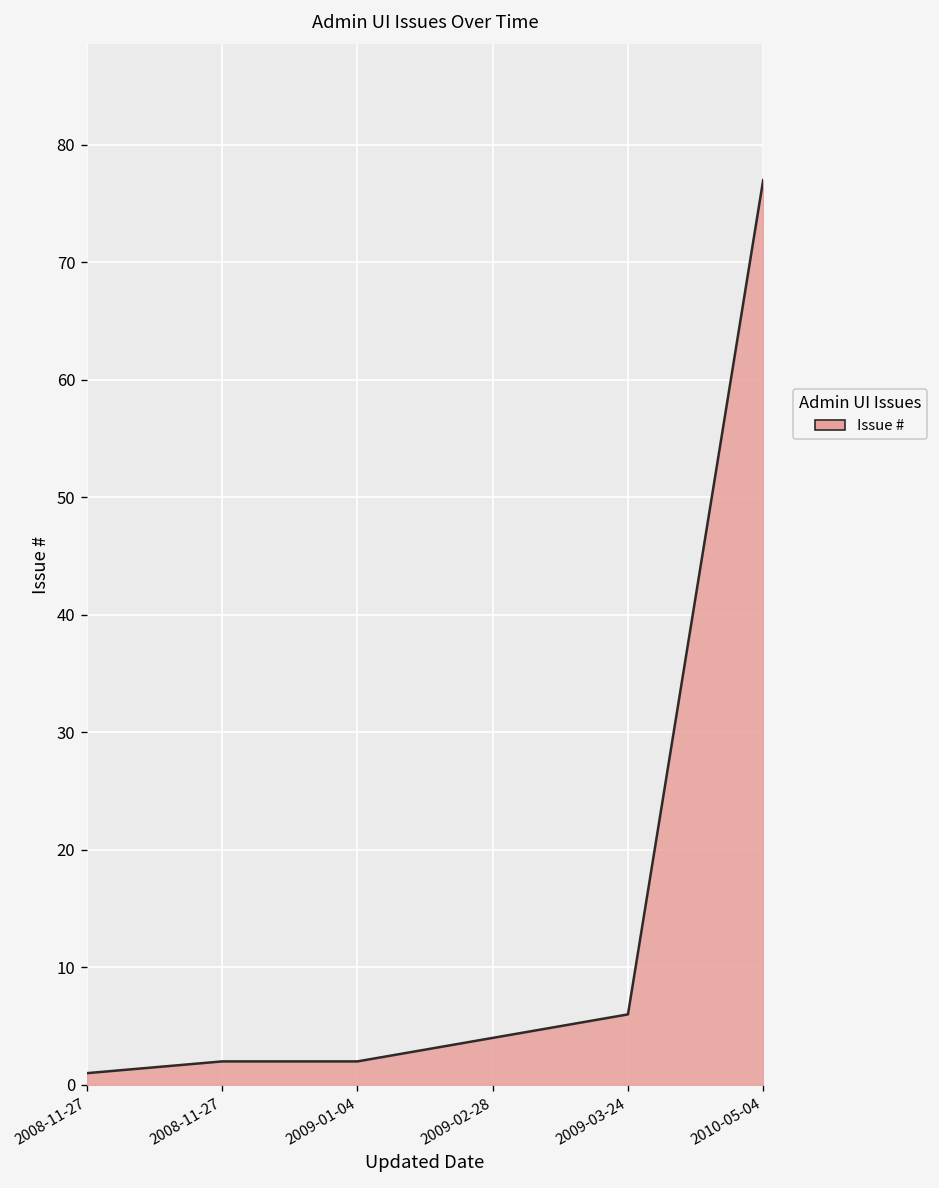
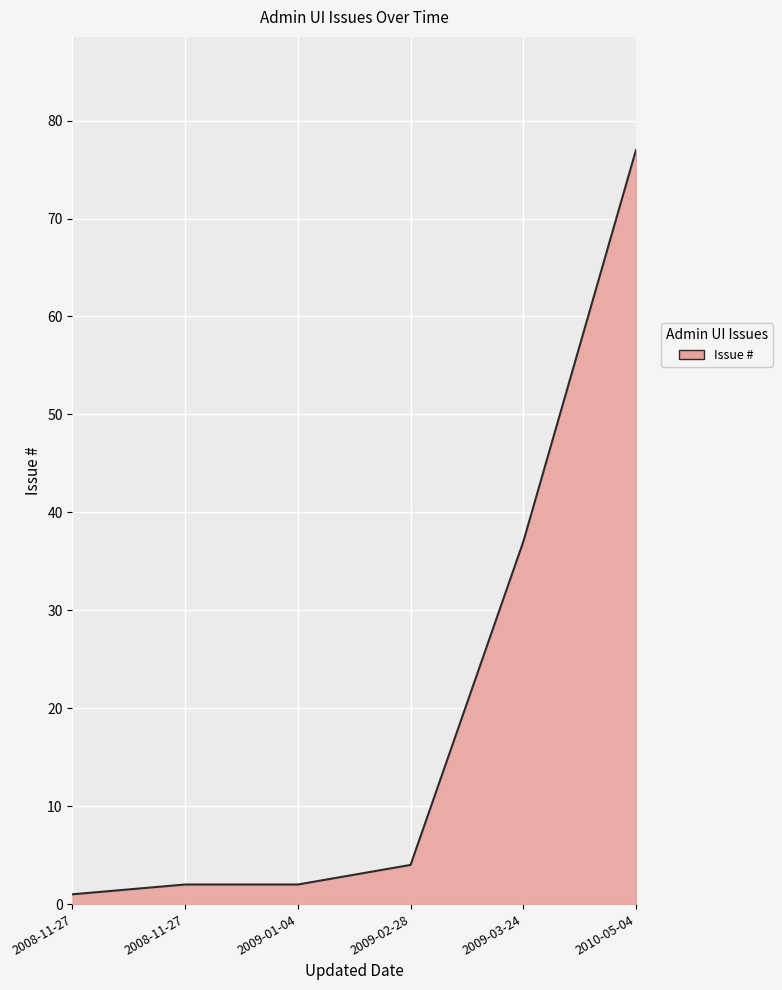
  {
    "2009-01-04": 2,
    "2009-02-28": 4,
-   "2009-03-24": 6,
+   "2009-03-24": 37,
    "2010-05-04": 77
  }
